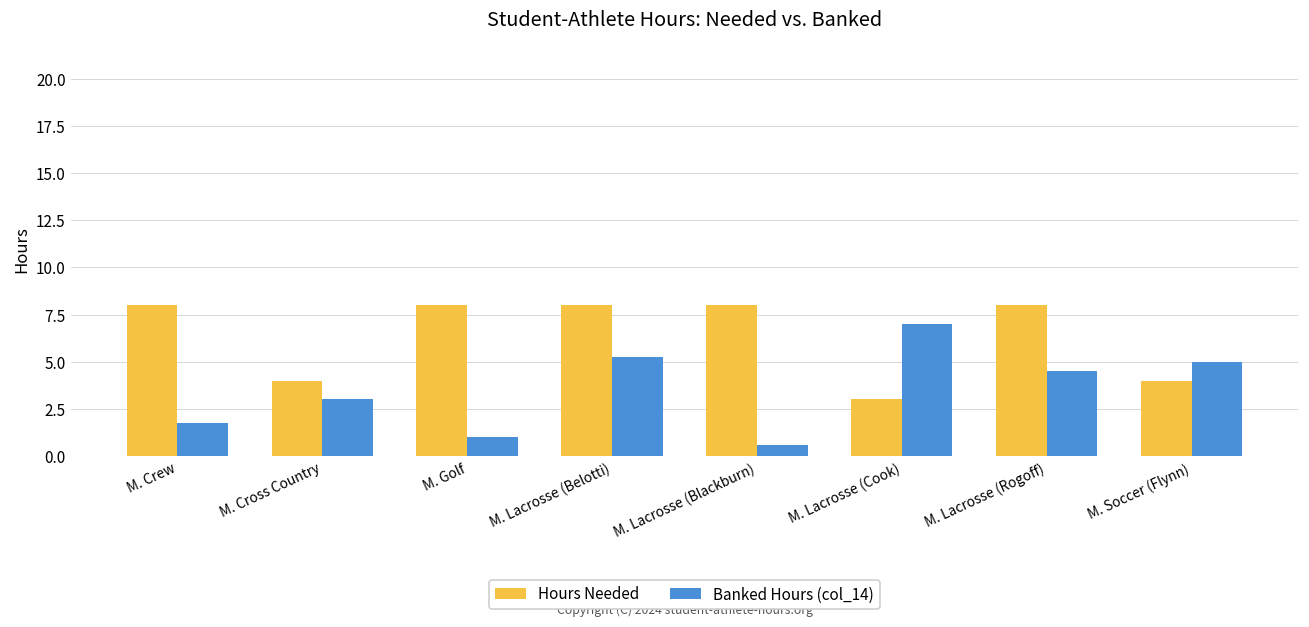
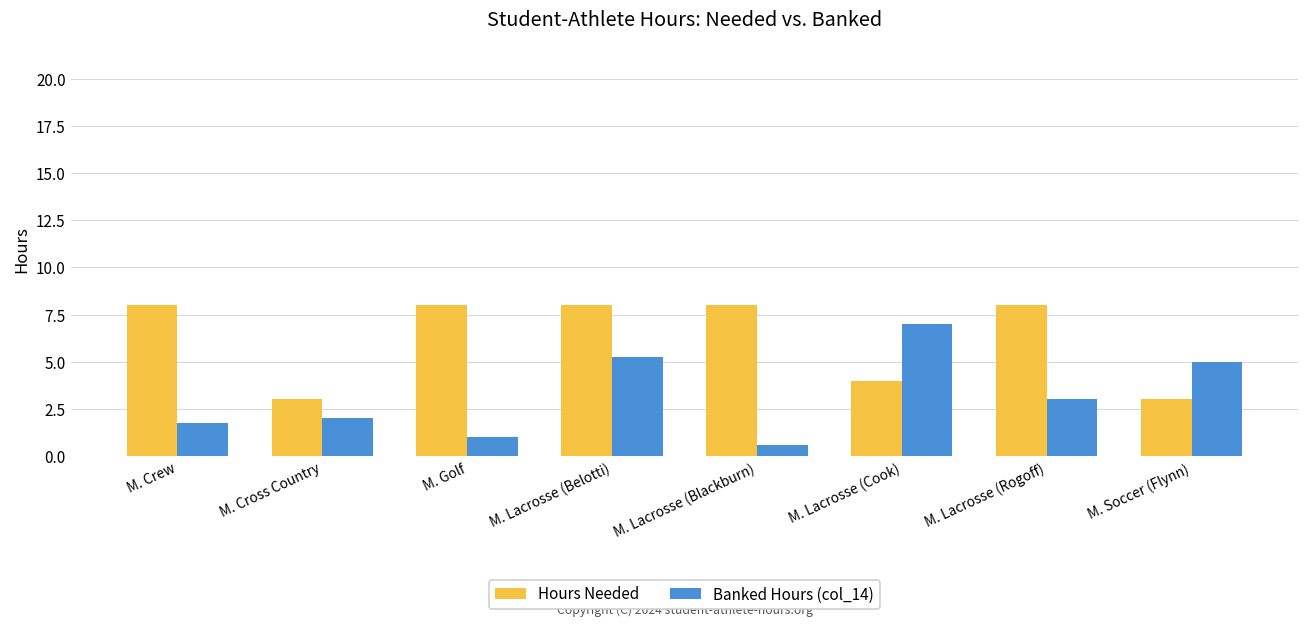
  {
    "Hours Needed": {
      "M. Crew": 8,
-     "M. Cross Country": 4,
+     "M. Cross Country": 3,
      "M. Golf": 8,
      "M. Lacrosse (Belotti)": 8,
      "M. Lacrosse (Blackburn)": 8,
-     "M. Lacrosse (Cook)": 3,
+     "M. Lacrosse (Cook)": 4,
      "M. Lacrosse (Rogoff)": 8,
-     "M. Soccer (Flynn)": 4
+     "M. Soccer (Flynn)": 3
    },
    "Banked Hours (col_14)": {
      "M. Crew": 1.7,
-     "M. Cross Country": 3,
+     "M. Cross Country": 2,
      "M. Golf": 1.0,
      "M. Lacrosse (Belotti)": 5.3,
      "M. Lacrosse (Blackburn)": 0.6,
      "M. Lacrosse (Cook)": 7.0,
-     "M. Lacrosse (Rogoff)": 4.5,
+     "M. Lacrosse (Rogoff)": 3.0,
      "M. Soccer (Flynn)": 5.0
    }
  }
